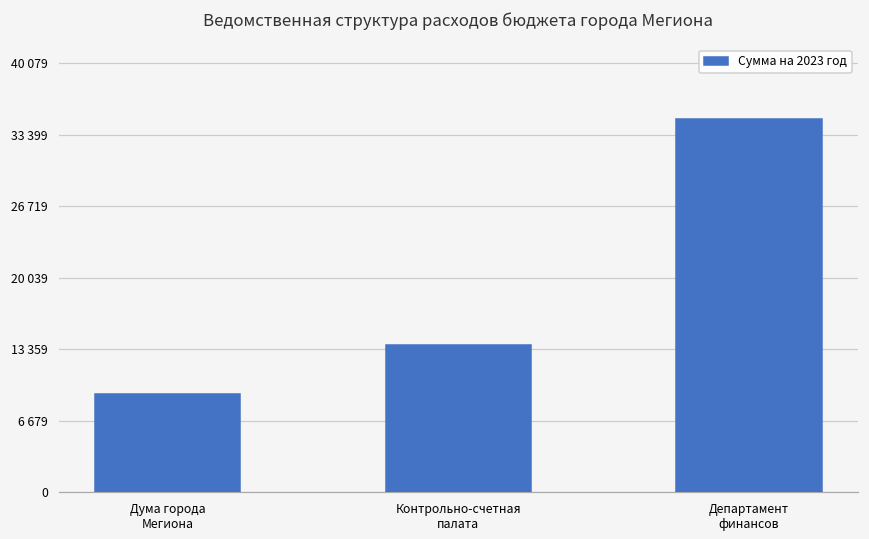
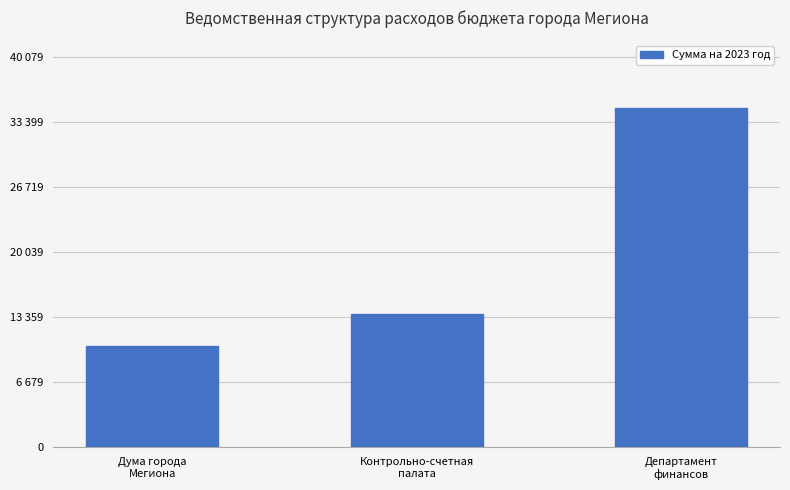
  {
-   "Дума города Мегиона": 9000,
+   "Дума города Мегиона": 10000,
    "Контрольно-счетная палата": 14000,
    "Департамент финансов": 35000
  }
